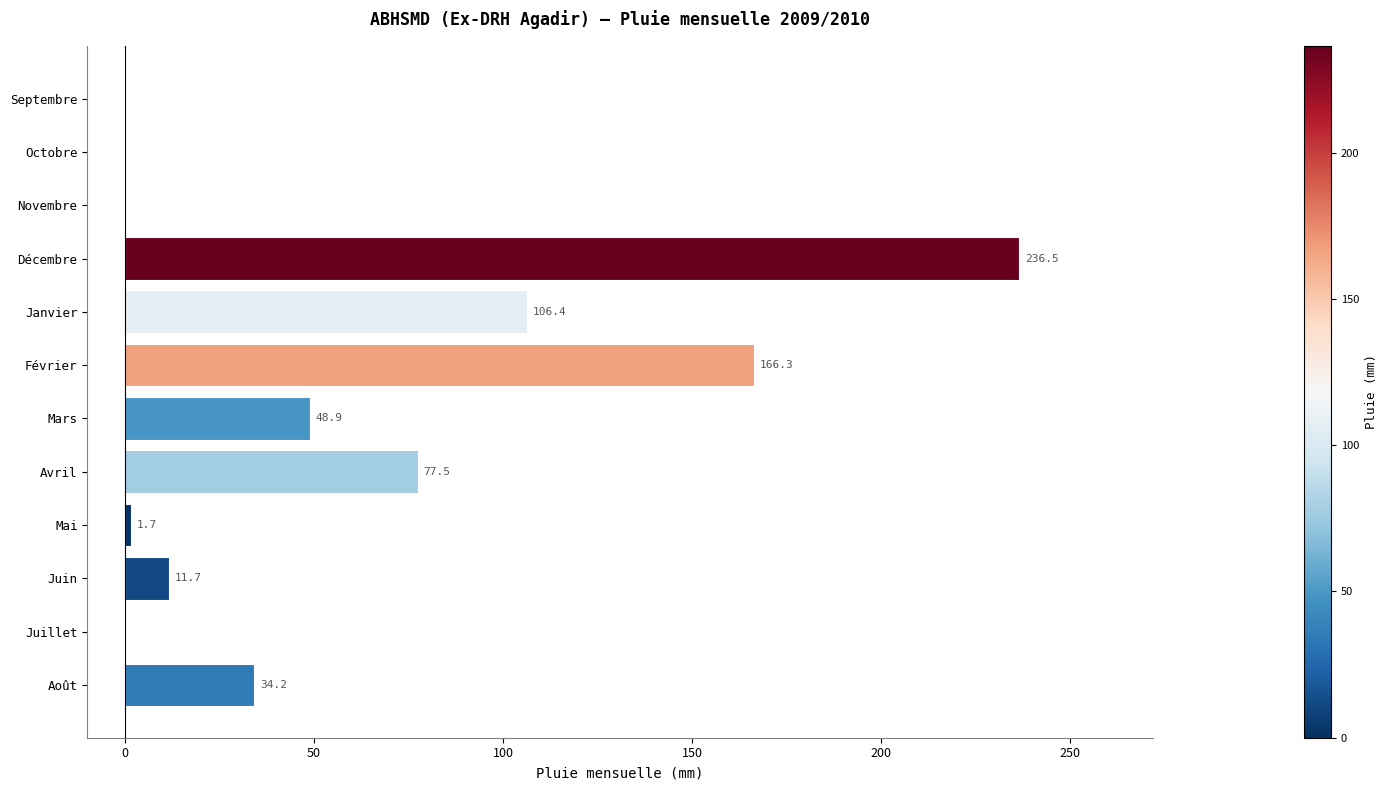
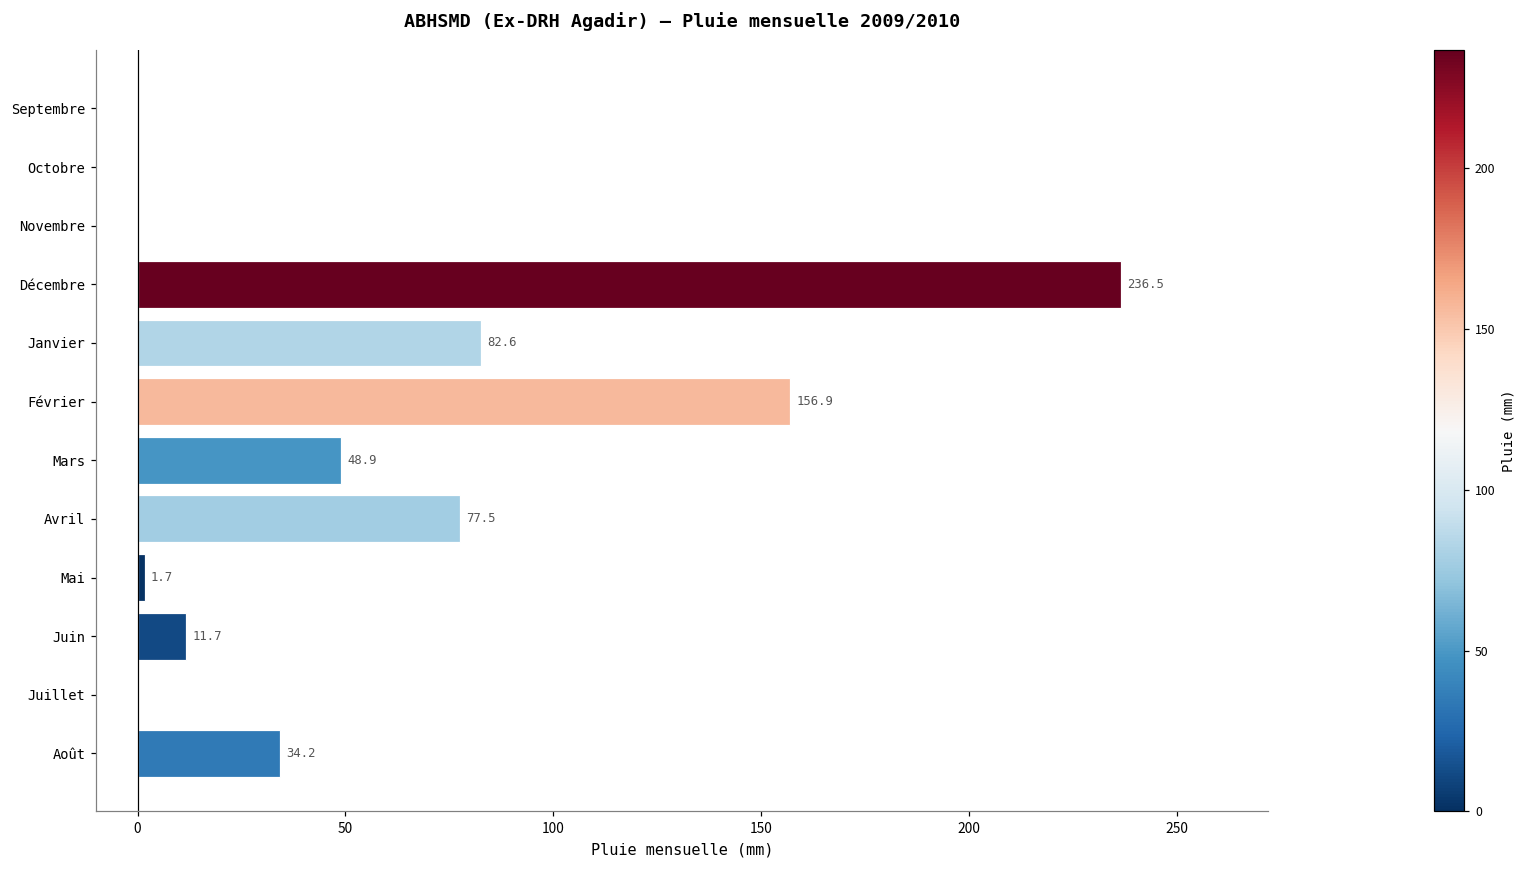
  {
    "Décembre": 236.5,
-   "Janvier": 106.4,
-   "Février": 166.3,
+   "Janvier": 82.6,
+   "Février": 156.9,
    "Mars": 48.9,
    "Avril": 77.5,
    "Mai": 1.7,
    "Juin": 11.7,
    "Août": 34.2
  }
